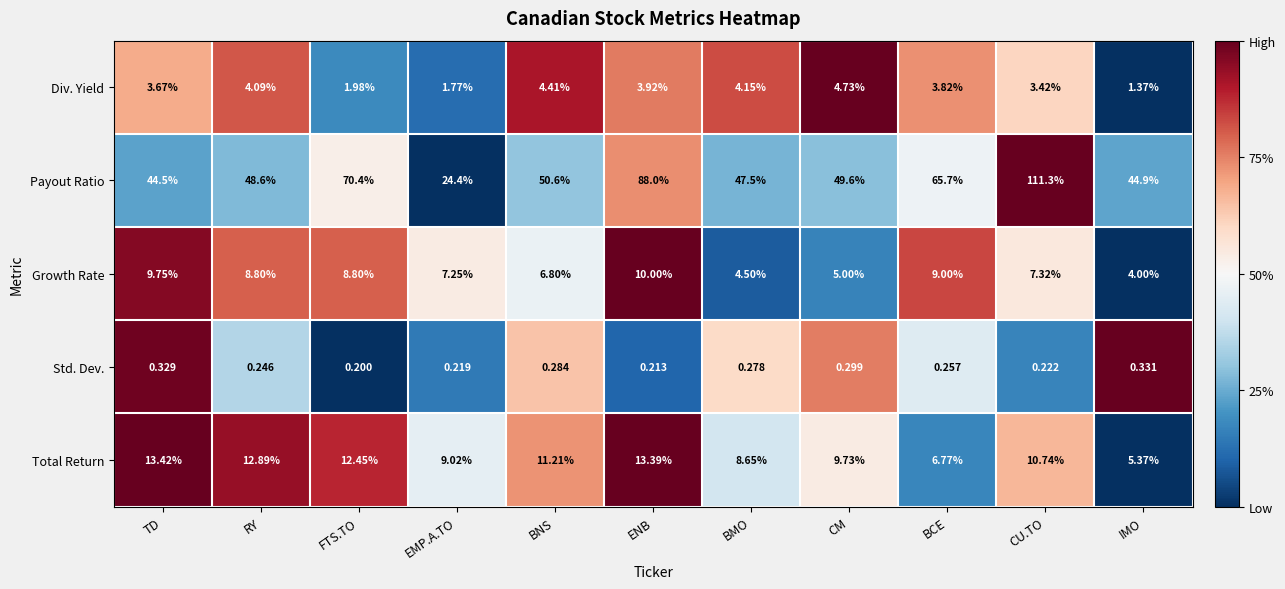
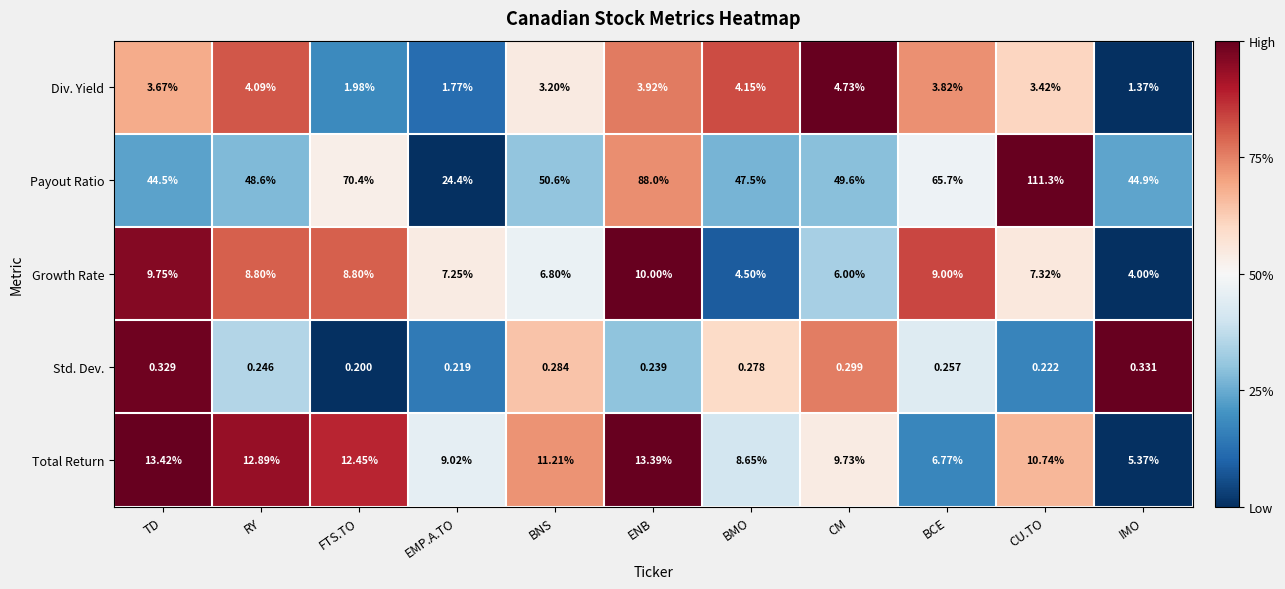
  {
    "Div. Yield": {
      "TD": "3.67%",
      "RY": "4.09%",
      "FTS.TO": "1.98%",
      "EMP.A.TO": "1.77%",
-     "BNS": "4.41%",
+     "BNS": "3.20%",
      "ENB": "3.92%",
      "BMO": "4.15%",
      "CM": "4.73%",
      "BCE": "3.82%",
      "CU.TO": "3.42%",
      "IMO": "1.37%"
    },
    "Payout Ratio": {
      "TD": "44.5%",
      "RY": "48.6%",
      "FTS.TO": "70.4%",
      "EMP.A.TO": "24.4%",
      "BNS": "50.6%",
      "ENB": "88.0%",
      "BMO": "47.5%",
      "CM": "49.6%",
      "BCE": "65.7%",
      "CU.TO": "111.3%",
      "IMO": "44.9%"
    },
    "Growth Rate": {
      "TD": "9.75%",
      "RY": "8.80%",
      "FTS.TO": "8.80%",
      "EMP.A.TO": "7.25%",
      "BNS": "6.80%",
      "ENB": "10.00%",
      "BMO": "4.50%",
-     "CM": "5.00%",
+     "CM": "6.00%",
      "BCE": "9.00%",
      "CU.TO": "7.32%",
      "IMO": "4.00%"
    },
    "Std. Dev.": {
      "TD": "0.329",
      "RY": "0.246",
      "FTS.TO": "0.200",
      "EMP.A.TO": "0.219",
      "BNS": "0.284",
-     "ENB": "0.213",
+     "ENB": "0.239",
      "BMO": "0.278",
      "CM": "0.299",
      "BCE": "0.257",
      "CU.TO": "0.222",
      "IMO": "0.331"
    },
    "Total Return": {
      "TD": "13.42%",
      "RY": "12.89%",
      "FTS.TO": "12.45%",
      "EMP.A.TO": "9.02%",
      "BNS": "11.21%",
      "ENB": "13.39%",
      "BMO": "8.65%",
      "CM": "9.73%",
      "BCE": "6.77%",
      "CU.TO": "10.74%",
      "IMO": "5.37%"
    }
  }
